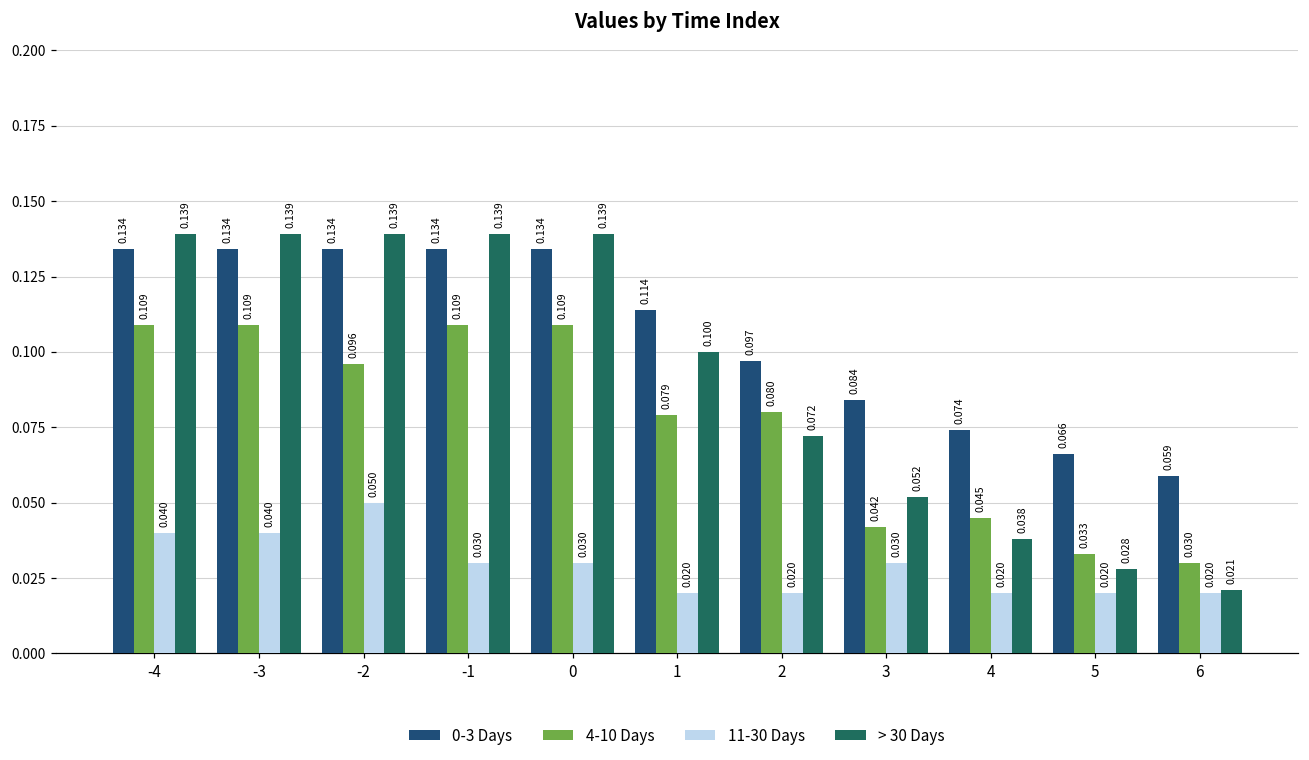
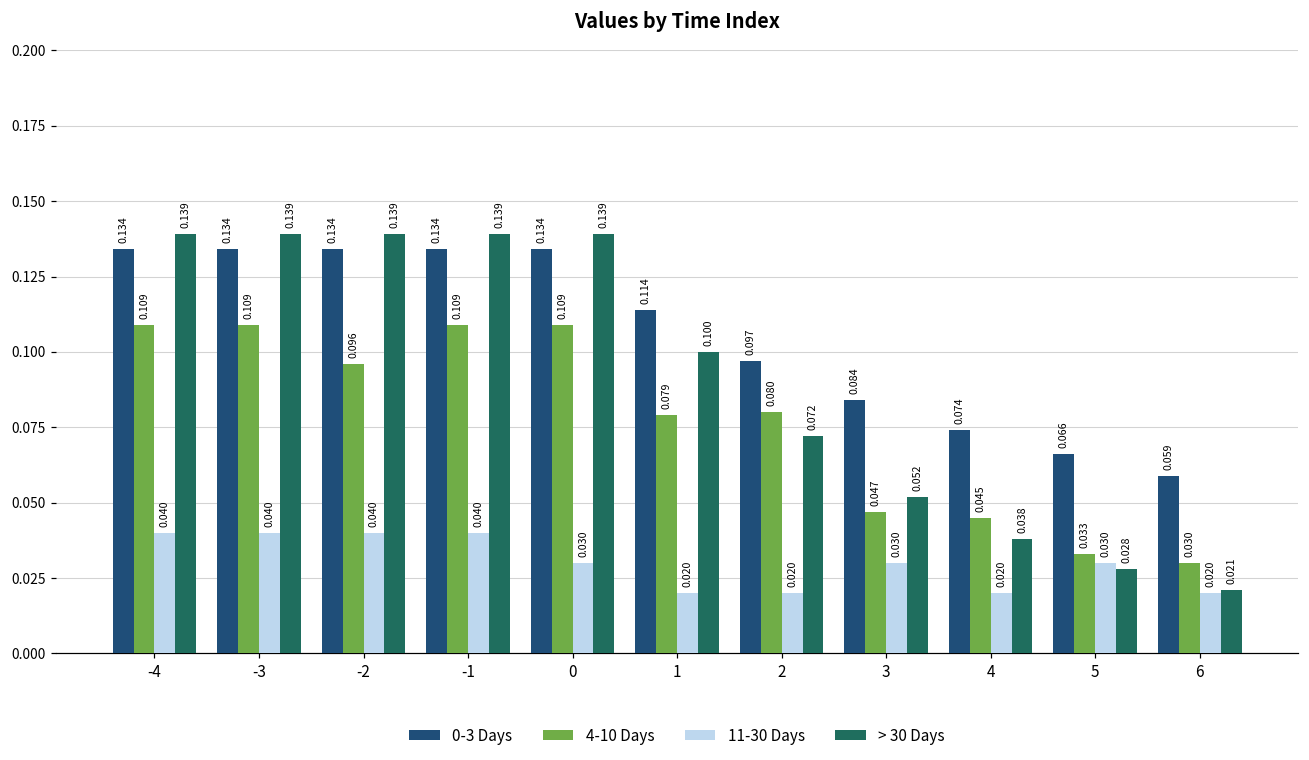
  {
    "4-10 Days": {
      "-4": 0.109,
      "-3": 0.109,
      "-2": 0.096,
      "-1": 0.109,
      "0": 0.109,
      "1": 0.079,
      "2": 0.080,
-     "3": 0.042,
+     "3": 0.047,
      "4": 0.045,
      "5": 0.033,
      "6": 0.030
    },
    "11-30 Days": {
      "-4": 0.040,
      "-3": 0.040,
-     "-2": 0.050,
-     "-1": 0.030,
+     "-2": 0.040,
+     "-1": 0.040,
      "0": 0.030,
      "1": 0.020,
      "2": 0.020,
      "3": 0.030,
      "4": 0.020,
-     "5": 0.020,
+     "5": 0.030,
      "6": 0.020
    }
  }
